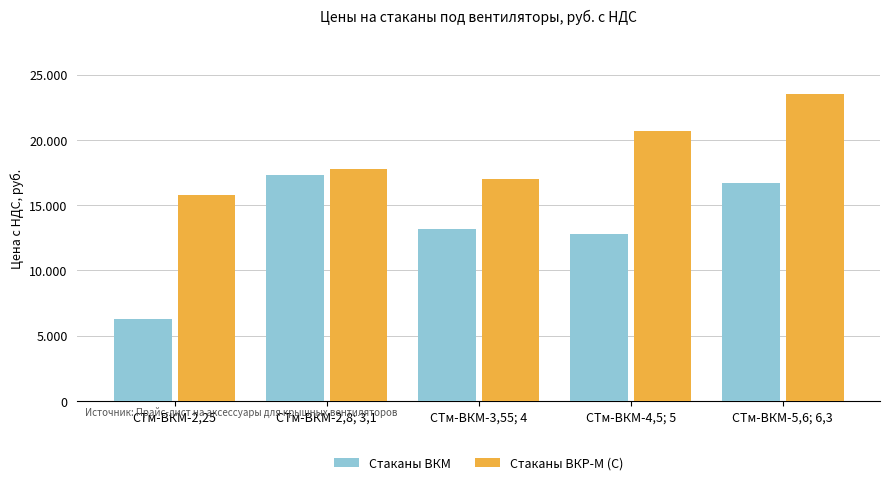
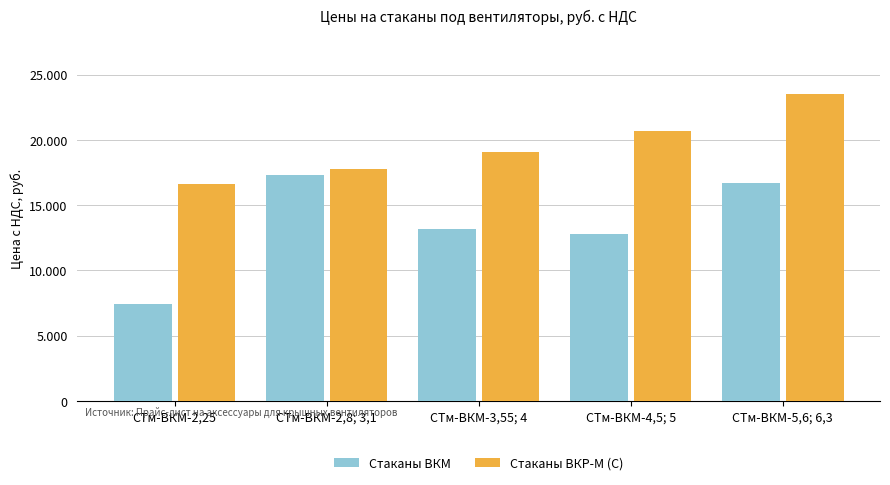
  {
    "Стаканы ВКМ": {
-     "СТм-ВКМ-2,25": 6.2,
+     "СТм-ВКМ-2,25": 7.4,
      "СТм-ВКМ-2,8; 3,1": 17.3,
      "СТм-ВКМ-3,55; 4": 13.2,
      "СТм-ВКМ-4,5; 5": 12.8,
      "СТм-ВКМ-5,6; 6,3": 16.7
    },
    "Стаканы ВКР-М (С)": {
-     "СТм-ВКМ-2,25": 15.7,
+     "СТм-ВКМ-2,25": 16.6,
      "СТм-ВКМ-2,8; 3,1": 17.8,
-     "СТм-ВКМ-3,55; 4": 17.0,
+     "СТм-ВКМ-3,55; 4": 19.1,
      "СТм-ВКМ-4,5; 5": 20.7,
      "СТм-ВКМ-5,6; 6,3": 23.5
    }
  }
